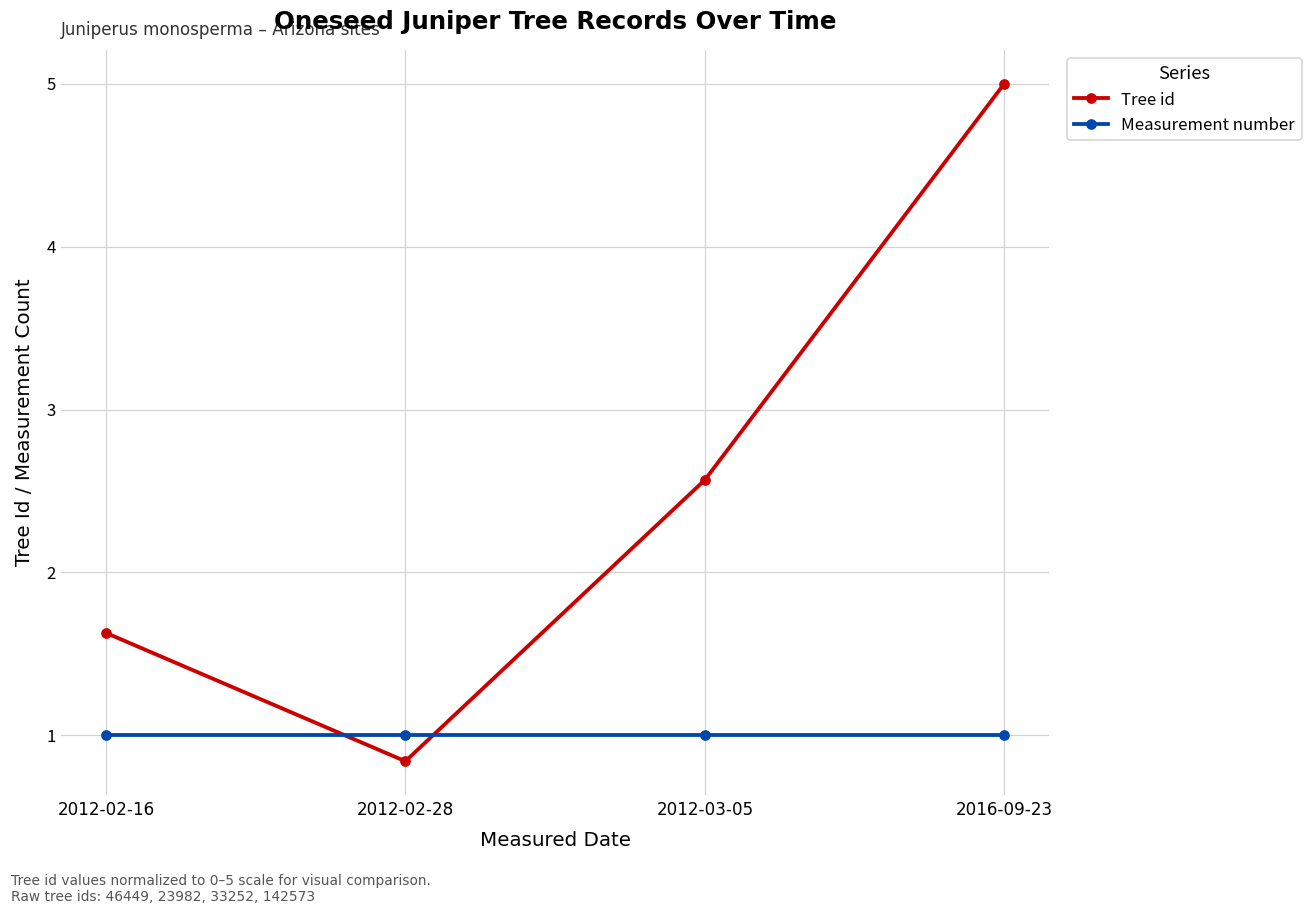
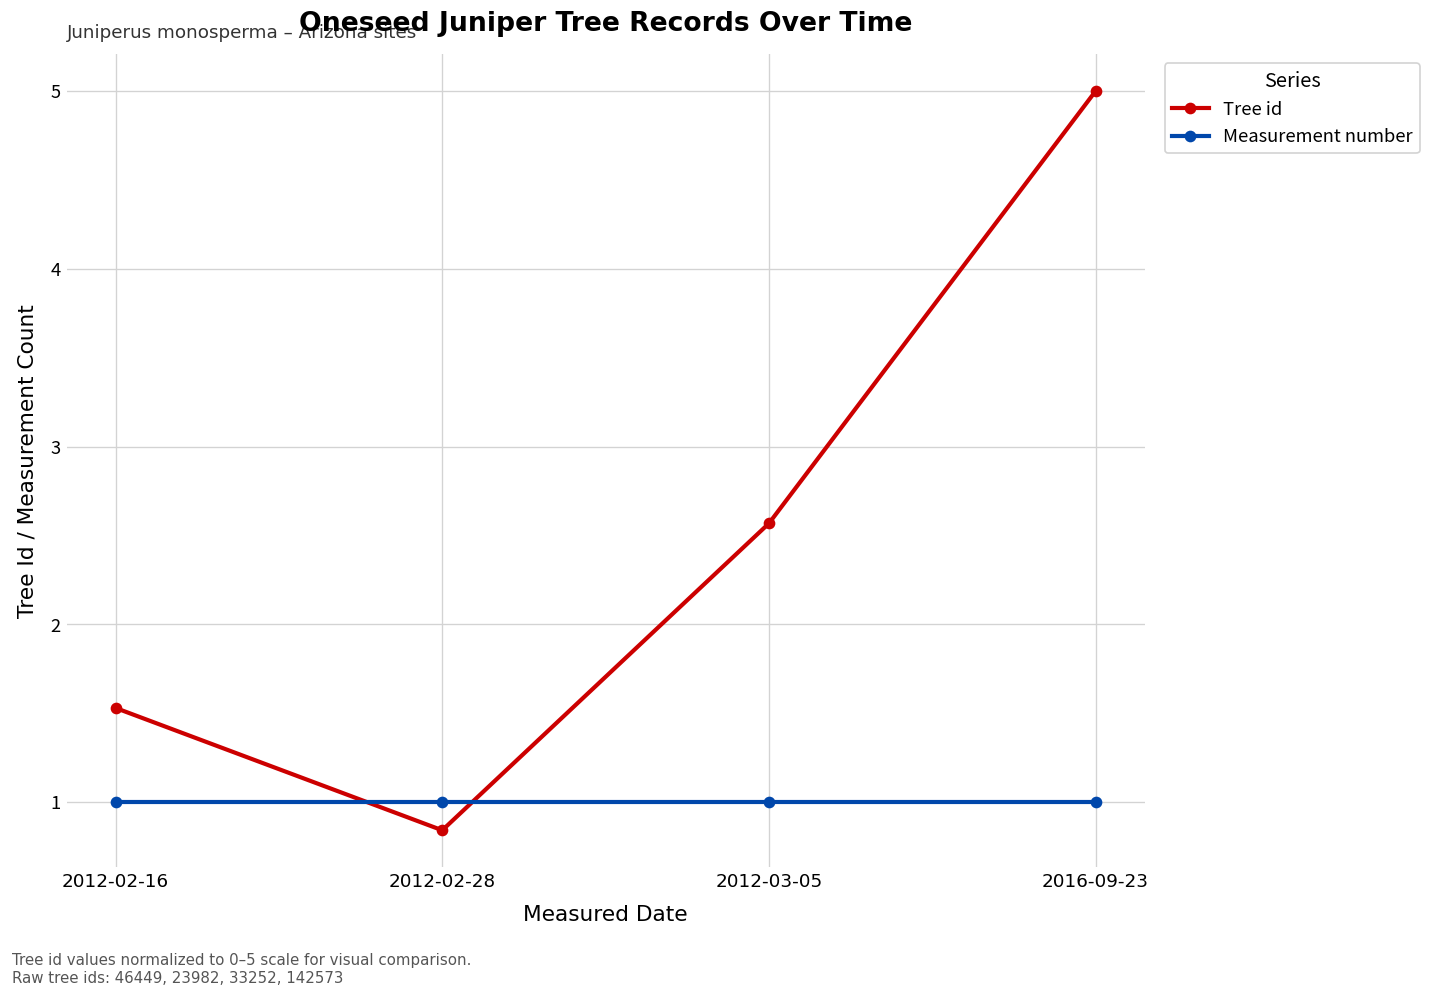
  {
    "Tree id": {
-     "2012-02-16": 1.63,
+     "2012-02-16": 1.53,
      "2012-02-28": 0.84,
      "2012-03-05": 2.57,
      "2016-09-23": 5.00
    },
    "Measurement number": {
      "2012-02-16": 1.00,
      "2012-02-28": 1.00,
      "2012-03-05": 1.00,
      "2016-09-23": 1.00
    }
  }
